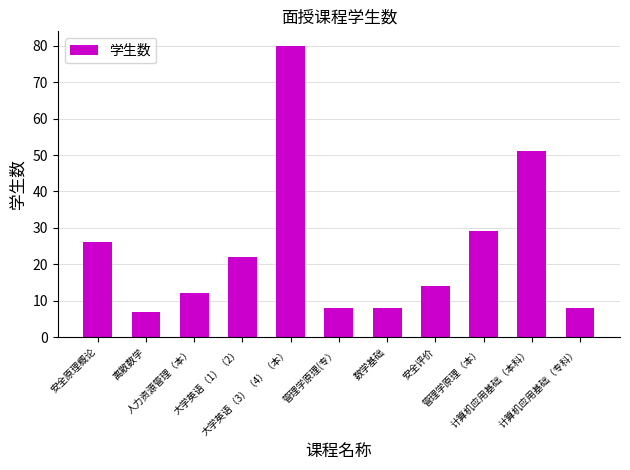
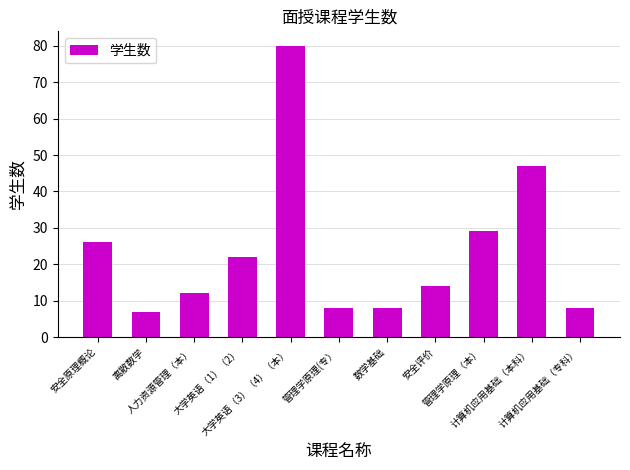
  {
    "安全原理概论": 26,
    "离散数学": 7,
    "人力资源管理（本）": 12,
    "大学英语（1）（2）": 22,
    "大学英语（3）（4）（本）": 80,
    "管理学原理(专）": 8,
    "数学基础": 8,
    "安全评价": 14,
    "管理学原理（本）": 29,
-   "计算机应用基础（本科）": 51,
+   "计算机应用基础（本科）": 47,
    "计算机应用基础（专科）": 8
  }
